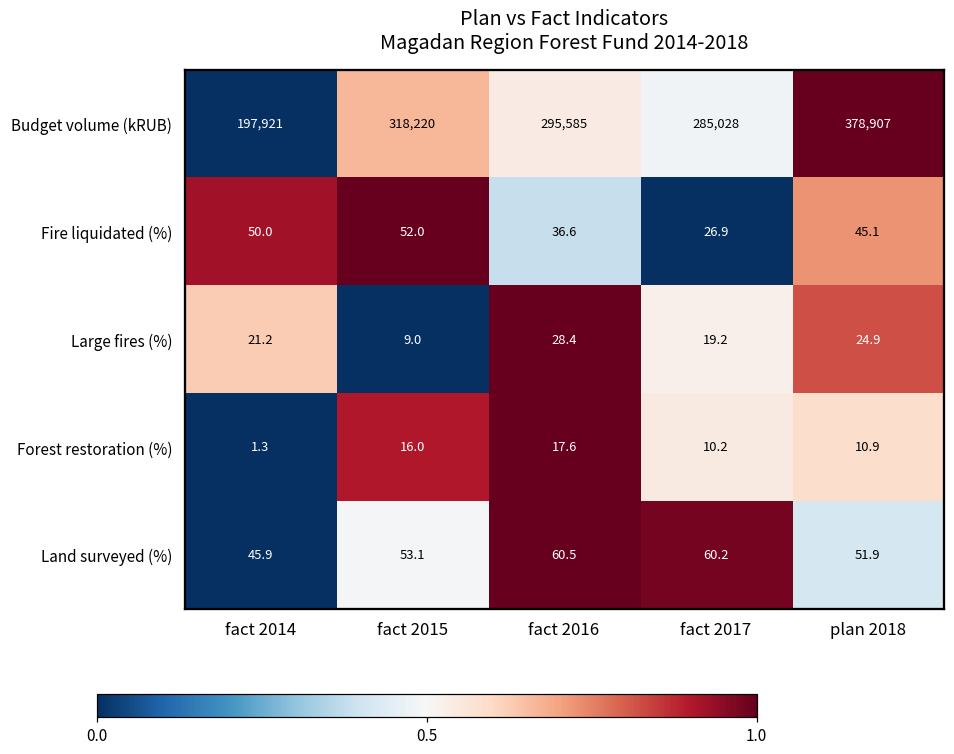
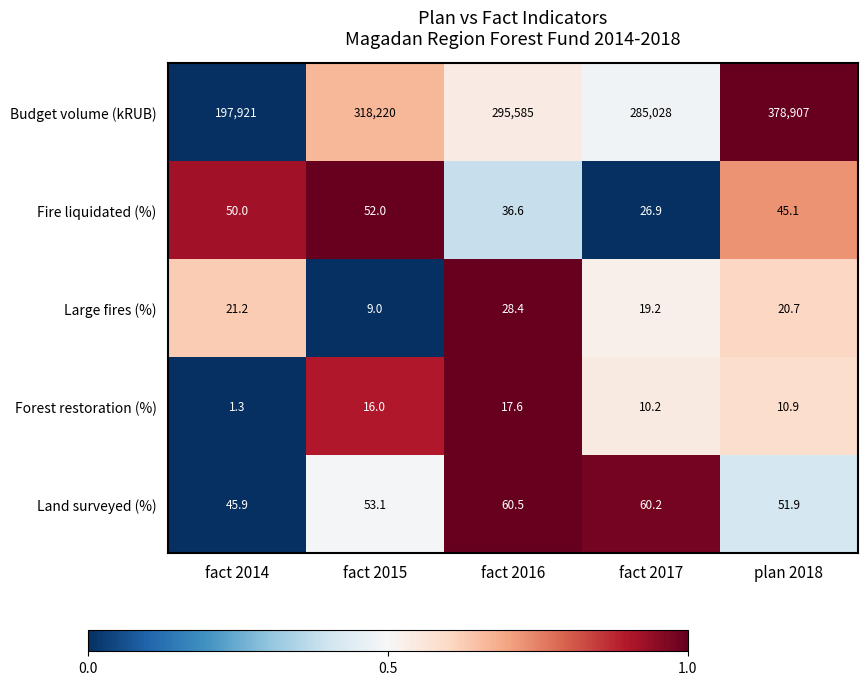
  {
    "Budget volume (kRUB)": {
      "fact 2014": "197,921",
      "fact 2015": "318,220",
      "fact 2016": "295,585",
      "fact 2017": "285,028",
      "plan 2018": "378,907"
    },
    "Fire liquidated (%)": {
      "fact 2014": "50.0",
      "fact 2015": "52.0",
      "fact 2016": "36.6",
      "fact 2017": "26.9",
      "plan 2018": "45.1"
    },
    "Large fires (%)": {
      "fact 2014": "21.2",
      "fact 2015": "9.0",
      "fact 2016": "28.4",
      "fact 2017": "19.2",
-     "plan 2018": "24.9"
+     "plan 2018": "20.7"
    },
    "Forest restoration (%)": {
      "fact 2014": "1.3",
      "fact 2015": "16.0",
      "fact 2016": "17.6",
      "fact 2017": "10.2",
      "plan 2018": "10.9"
    },
    "Land surveyed (%)": {
      "fact 2014": "45.9",
      "fact 2015": "53.1",
      "fact 2016": "60.5",
      "fact 2017": "60.2",
      "plan 2018": "51.9"
    }
  }
